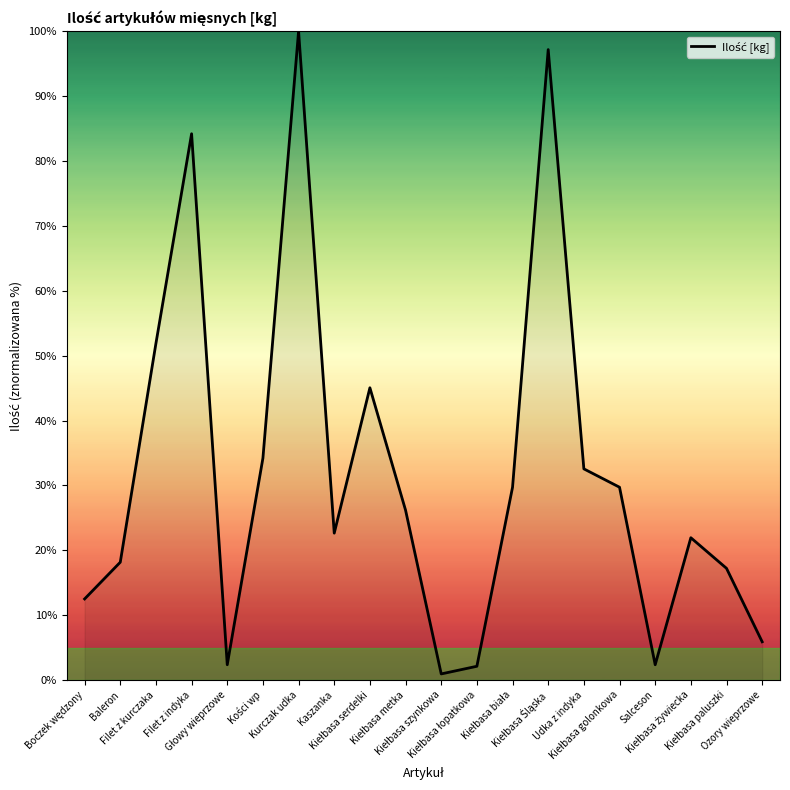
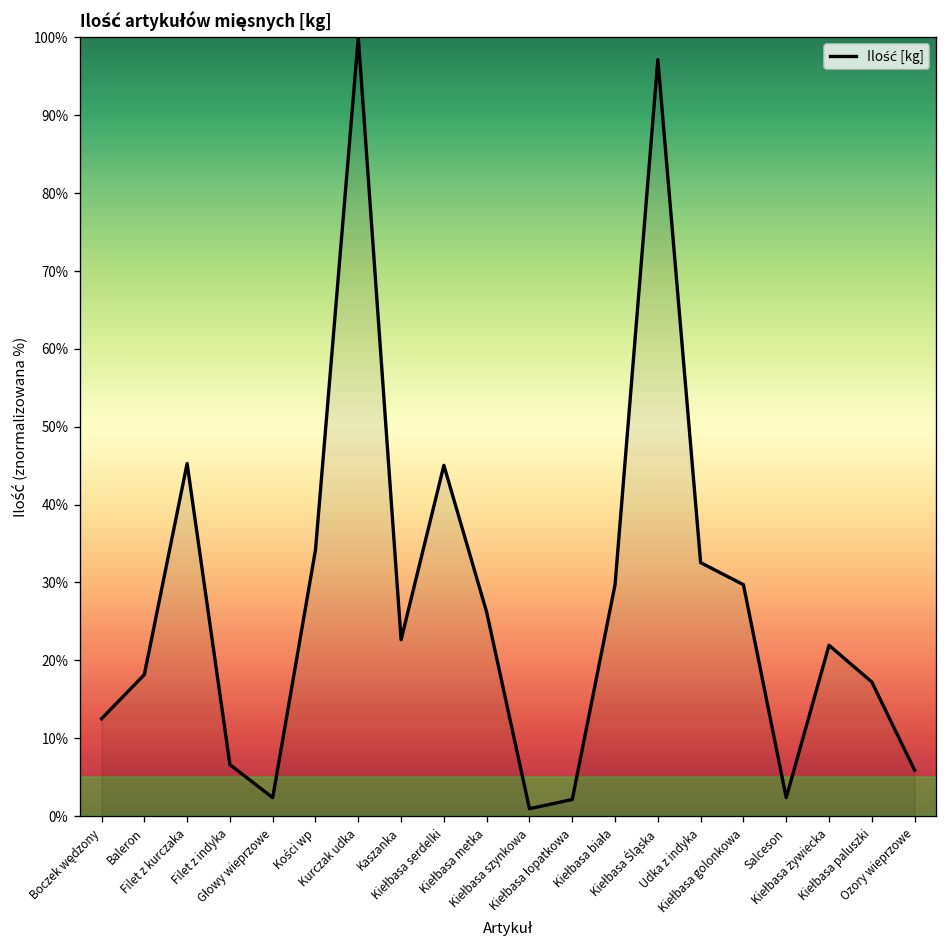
  {
    "Boczek wędzony": "13%",
    "Baleron": "18%",
-   "Filet z kurczaka": "52%",
-   "Filet z indyka": "84%",
+   "Filet z kurczaka": "45%",
+   "Filet z indyka": "7%",
    "Kości wp": "34%",
    "Kurczak udka": "100%",
    "Kaszanka": "23%",
    "Kiełbasa serdelki": "45%",
    "Kiełbasa metka": "26%",
    "Kiełbasa biała": "30%",
    "Kiełbasa Śląska": "97%",
    "Udka z indyka": "33%",
    "Kiełbasa golonkowa": "30%",
    "Kiełbasa żywiecka": "22%",
    "Kiełbasa paluszki": "17%",
    "Ozory wieprzowe": "6%"
  }
